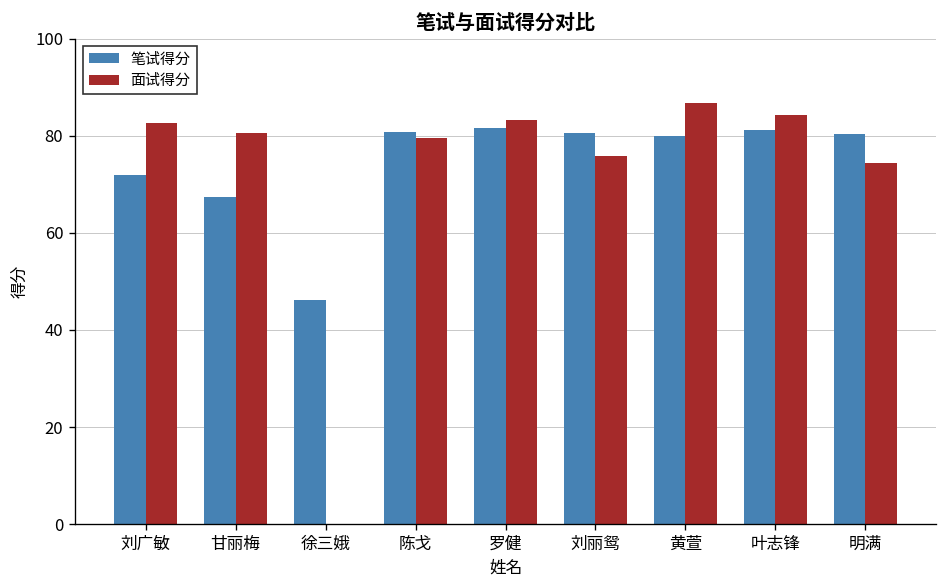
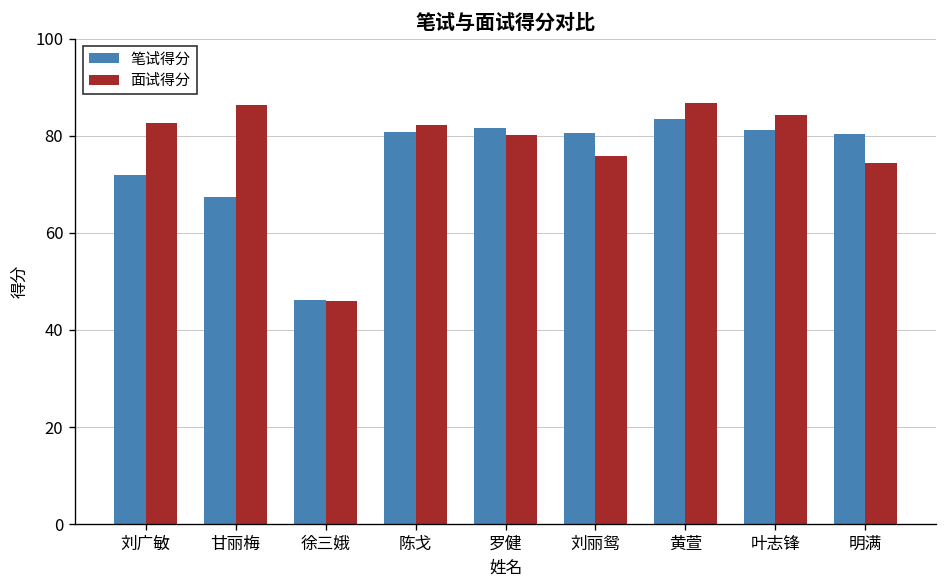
  {
    "笔试得分": {
      "刘广敏": 72,
      "甘丽梅": 67,
      "徐三娥": 46,
      "陈戈": 81,
      "罗健": 82,
      "刘丽鸳": 81,
-     "黄萱": 80,
+     "黄萱": 84,
      "叶志锋": 81,
      "明满": 80
    },
    "面试得分": {
      "刘广敏": 83,
-     "甘丽梅": 81,
-     "徐三娥": 0,
-     "陈戈": 80,
-     "罗健": 83,
+     "甘丽梅": 86,
+     "徐三娥": 46,
+     "陈戈": 82,
+     "罗健": 80,
      "刘丽鸳": 76,
      "黄萱": 87,
      "叶志锋": 84,
      "明满": 75
    }
  }
